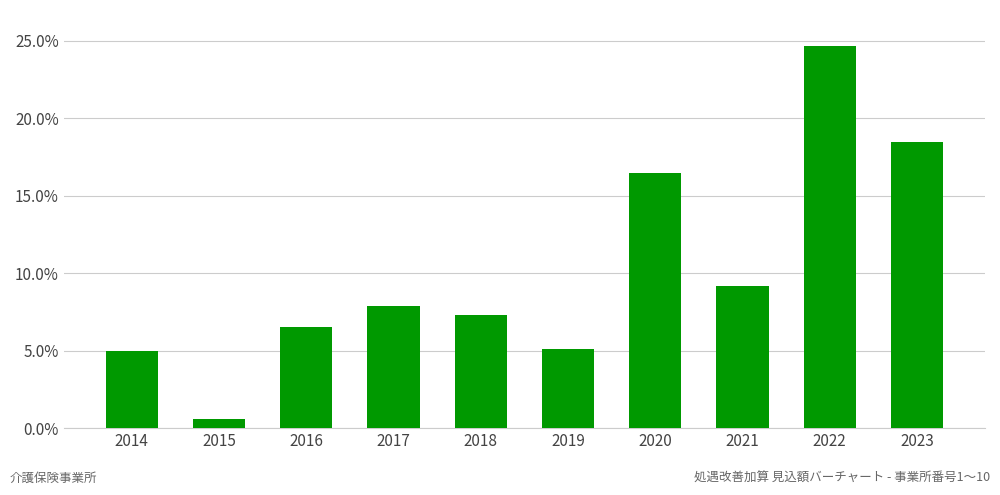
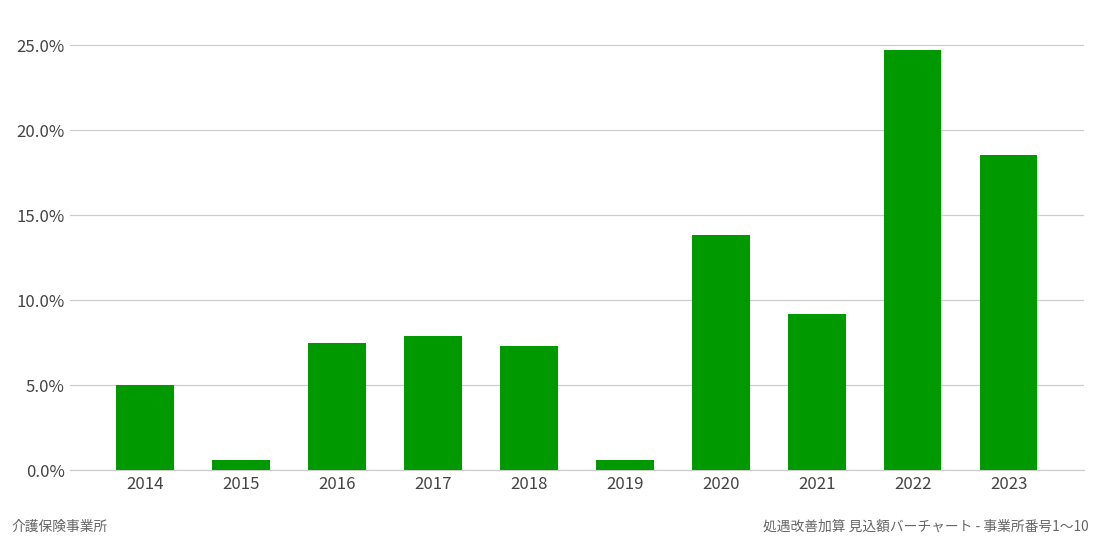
  {
    "2014": "5.0%",
    "2015": "0.6%",
-   "2016": "6.5%",
+   "2016": "7.5%",
    "2017": "7.9%",
    "2018": "7.3%",
-   "2019": "5.1%",
-   "2020": "16.5%",
+   "2019": "0.6%",
+   "2020": "13.8%",
    "2021": "9.2%",
    "2022": "24.7%",
    "2023": "18.5%"
  }
